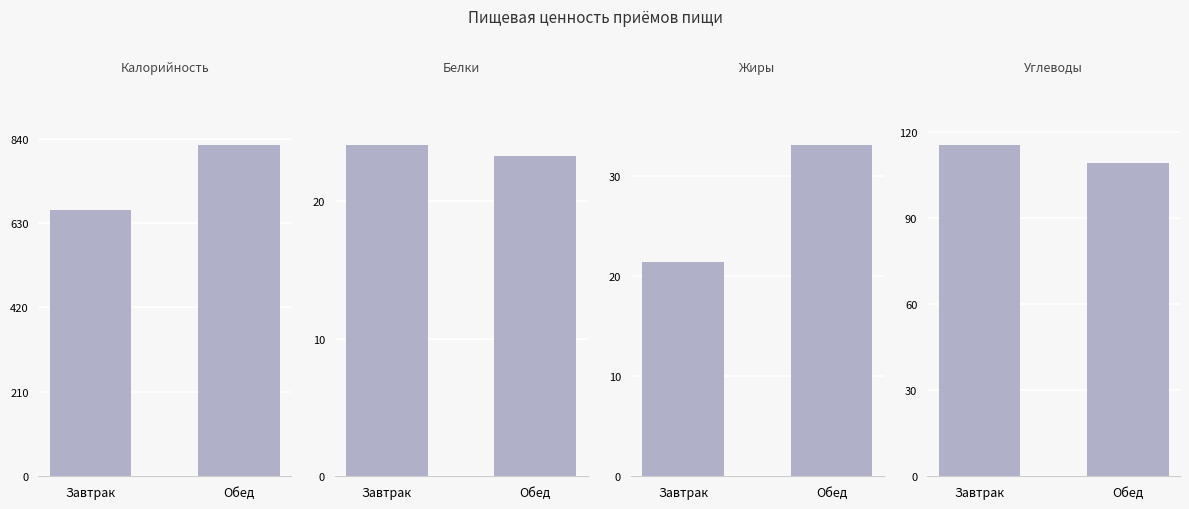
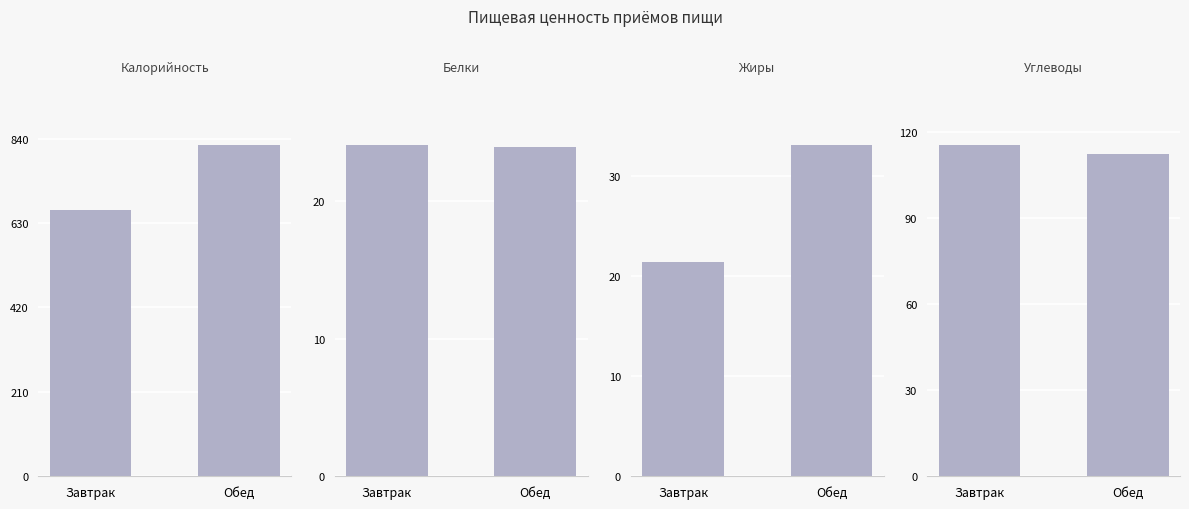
  {
    "Калорийность": {
      "Завтрак": 660,
      "Обед": 820
    },
    "Белки": {
      "Завтрак": 24.1,
-     "Обед": 23.3
+     "Обед": 24.0
    },
    "Жиры": {
      "Завтрак": 21.4,
      "Обед": 33.0
    },
    "Углеводы": {
      "Завтрак": 115,
-     "Обед": 109
+     "Обед": 112
    }
  }
